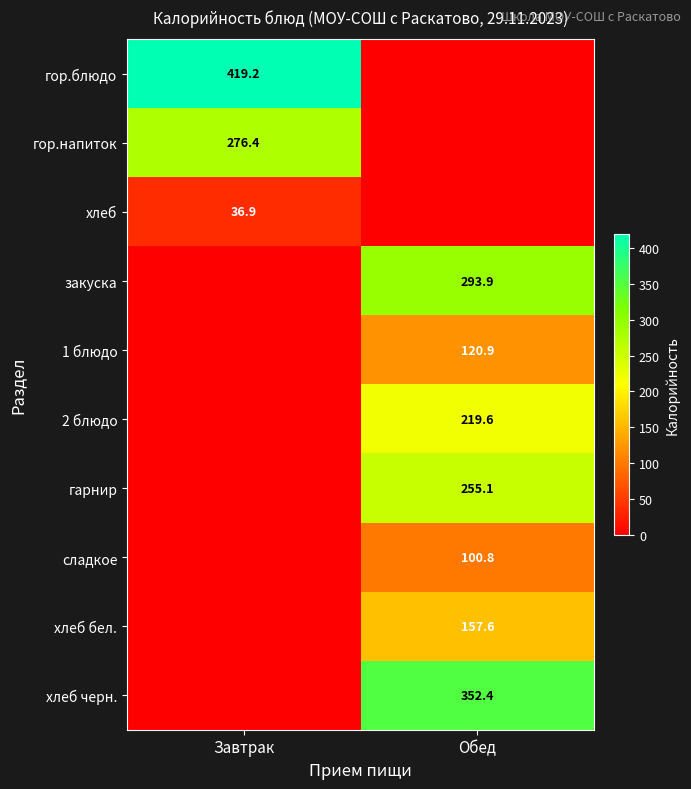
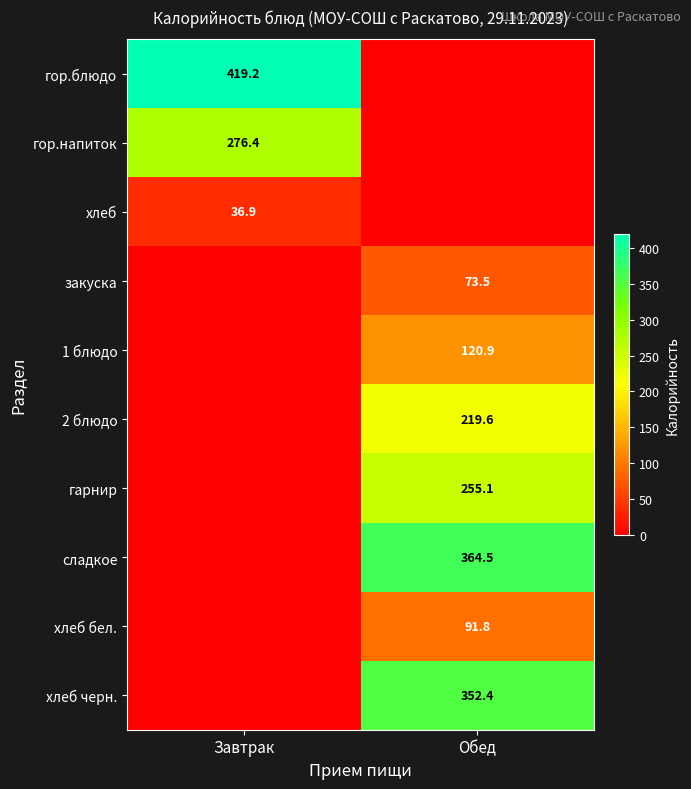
  {
    "гор.блюдо": {
      "Завтрак": 419.2
    },
    "гор.напиток": {
      "Завтрак": 276.4
    },
    "хлеб": {
      "Завтрак": 36.9
    },
    "закуска": {
-     "Обед": 293.9
+     "Обед": 73.5
    },
    "1 блюдо": {
      "Обед": 120.9
    },
    "2 блюдо": {
      "Обед": 219.6
    },
    "гарнир": {
      "Обед": 255.1
    },
    "сладкое": {
-     "Обед": 100.8
+     "Обед": 364.5
    },
    "хлеб бел.": {
-     "Обед": 157.6
+     "Обед": 91.8
    },
    "хлеб черн.": {
      "Обед": 352.4
    }
  }
